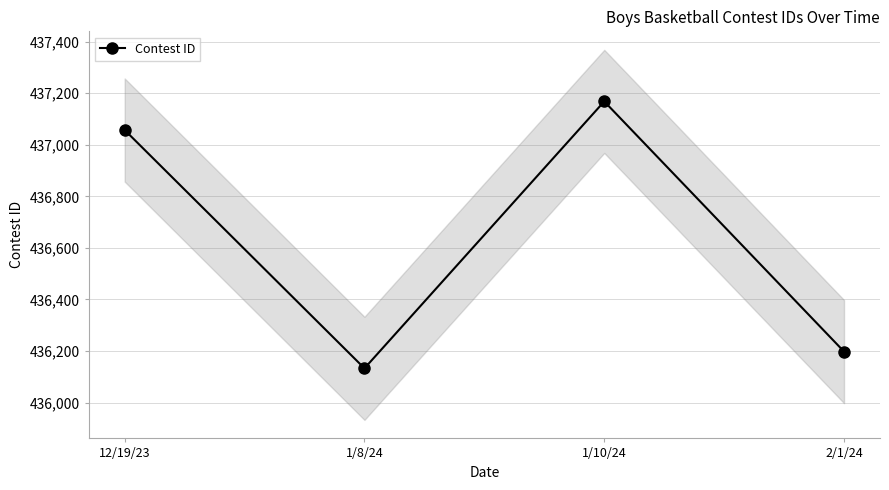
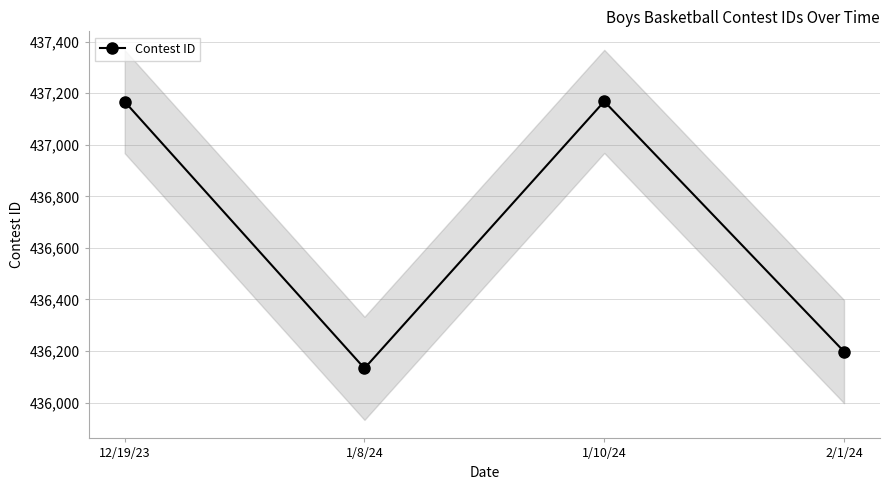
  {
    "Contest ID": {
-     "12/19/23": "437,060",
+     "12/19/23": "437,170",
      "1/8/24": "436,130",
      "1/10/24": "437,170",
      "2/1/24": "436,200"
    }
  }
